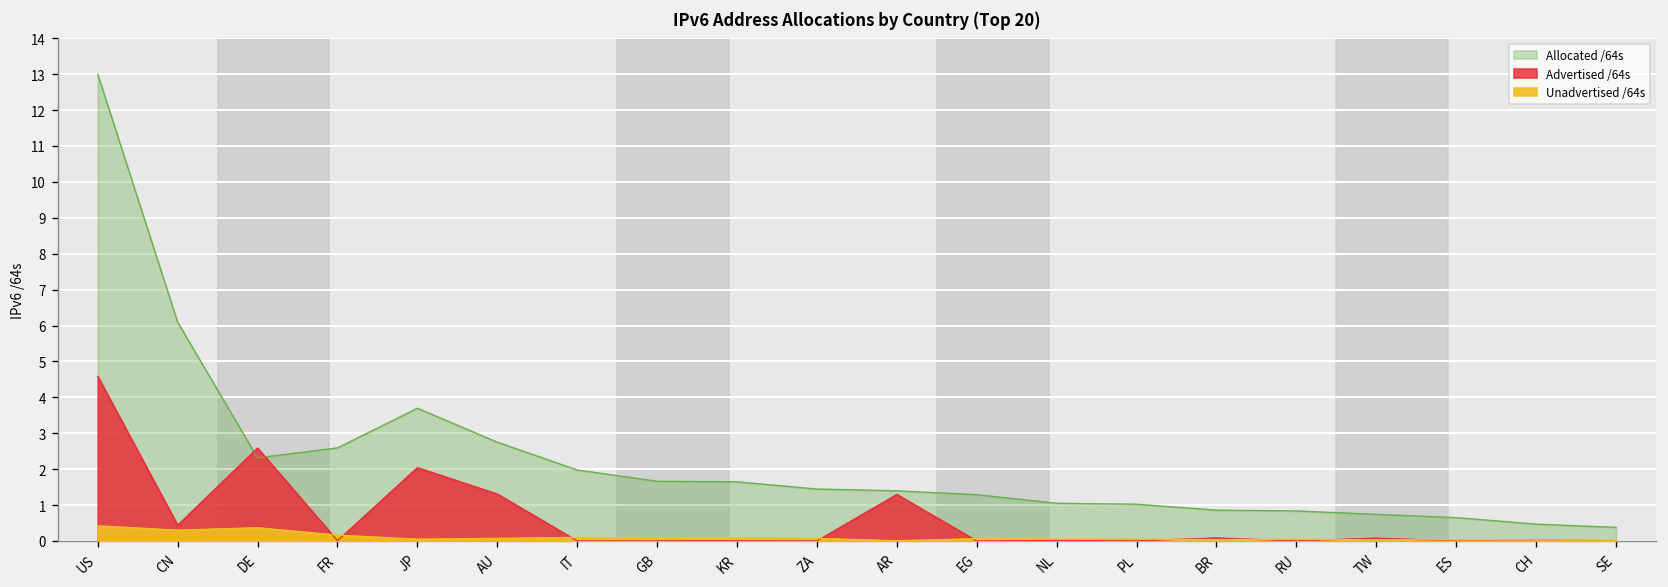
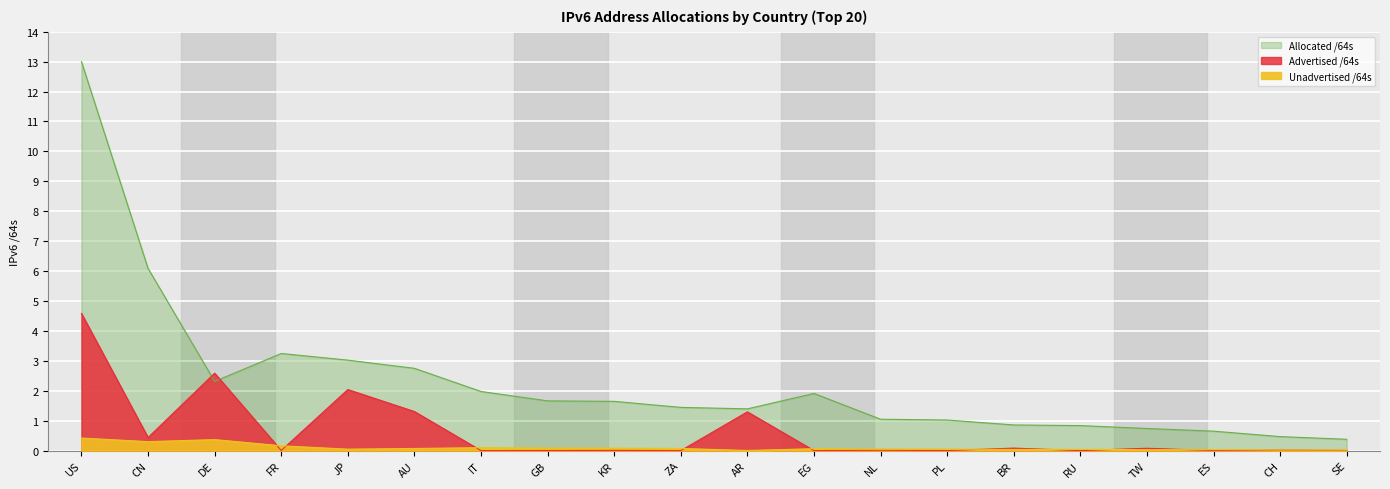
  {
    "Allocated /64s": {
      "US": 13.0,
      "CN": 6.1,
      "DE": 2.3,
-     "FR": 2.6,
-     "JP": 3.7,
+     "FR": 3.2,
+     "JP": 3.0,
      "AU": 2.8,
      "IT": 2.0,
      "GB": 1.7,
      "KR": 1.6,
      "ZA": 1.4,
      "AR": 1.4,
-     "EG": 1.3,
+     "EG": 1.9,
      "NL": 1.1,
      "PL": 1.0,
      "BR": 0.9,
      "RU": 0.8,
      "TW": 0.7,
      "ES": 0.7,
      "CH": 0.5,
      "SE": 0.4
    },
    "Advertised /64s": {
      "US": 4.6,
      "CN": 0.4,
      "DE": 2.6,
      "FR": 0.0,
      "JP": 2.0,
      "AU": 1.3,
      "IT": 0.0,
      "AR": 1.3
    },
    "Unadvertised /64s": {
      "US": 0.4,
      "CN": 0.3,
      "DE": 0.4,
      "FR": 0.2,
      "JP": 0.0,
      "AU": 0.1,
      "IT": 0.1,
      "AR": 0.0
    }
  }
